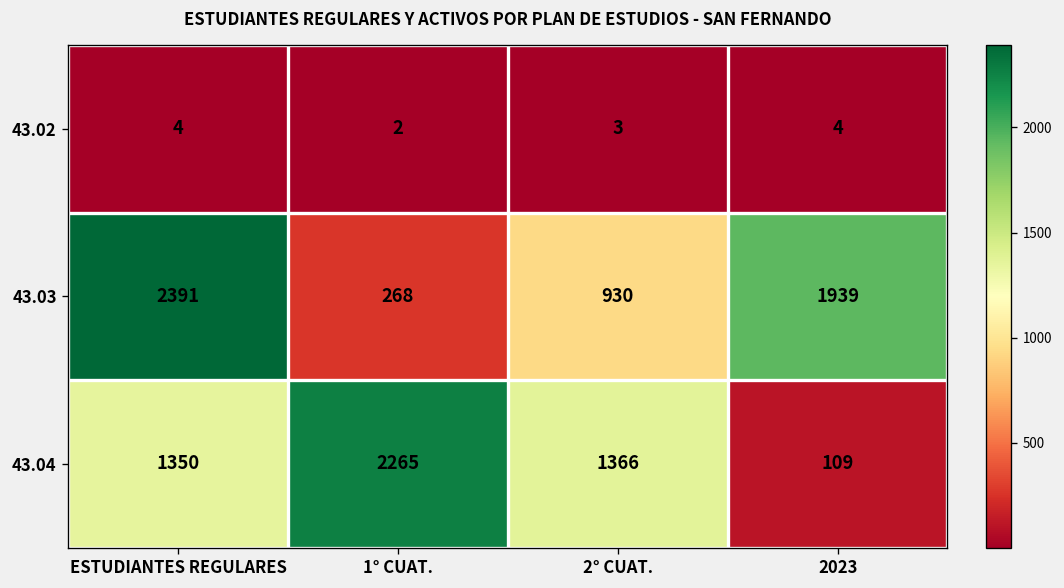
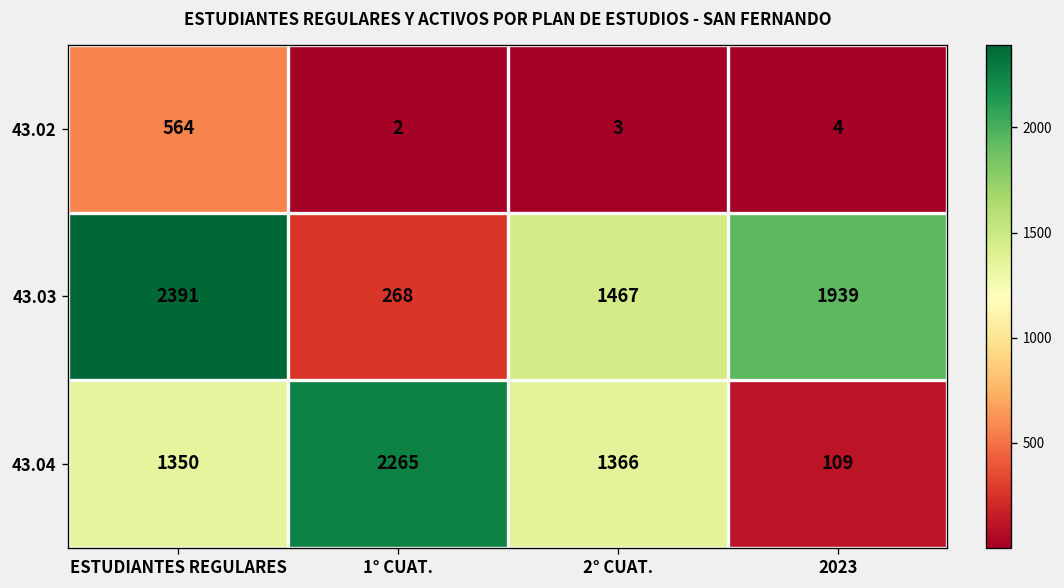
  {
    "43.02": {
-     "ESTUDIANTES REGULARES": 4,
+     "ESTUDIANTES REGULARES": 564,
      "1° CUAT.": 2,
      "2° CUAT.": 3,
      "2023": 4
    },
    "43.03": {
      "ESTUDIANTES REGULARES": 2391,
      "1° CUAT.": 268,
-     "2° CUAT.": 930,
+     "2° CUAT.": 1467,
      "2023": 1939
    },
    "43.04": {
      "ESTUDIANTES REGULARES": 1350,
      "1° CUAT.": 2265,
      "2° CUAT.": 1366,
      "2023": 109
    }
  }
